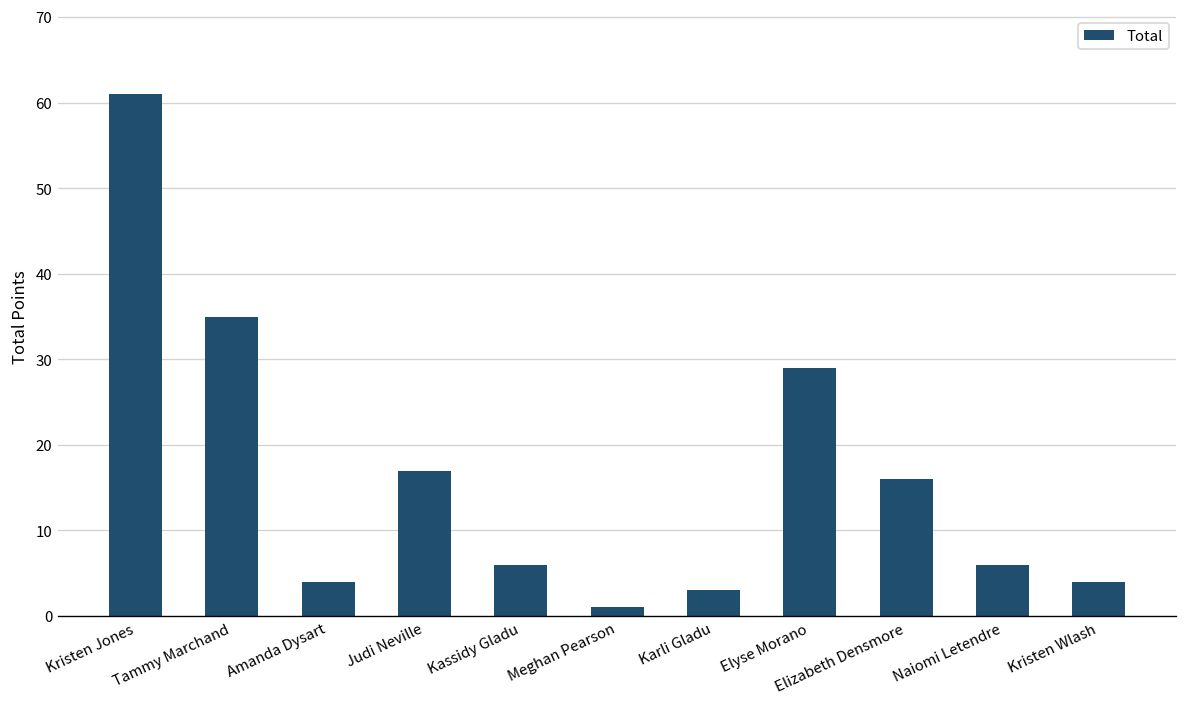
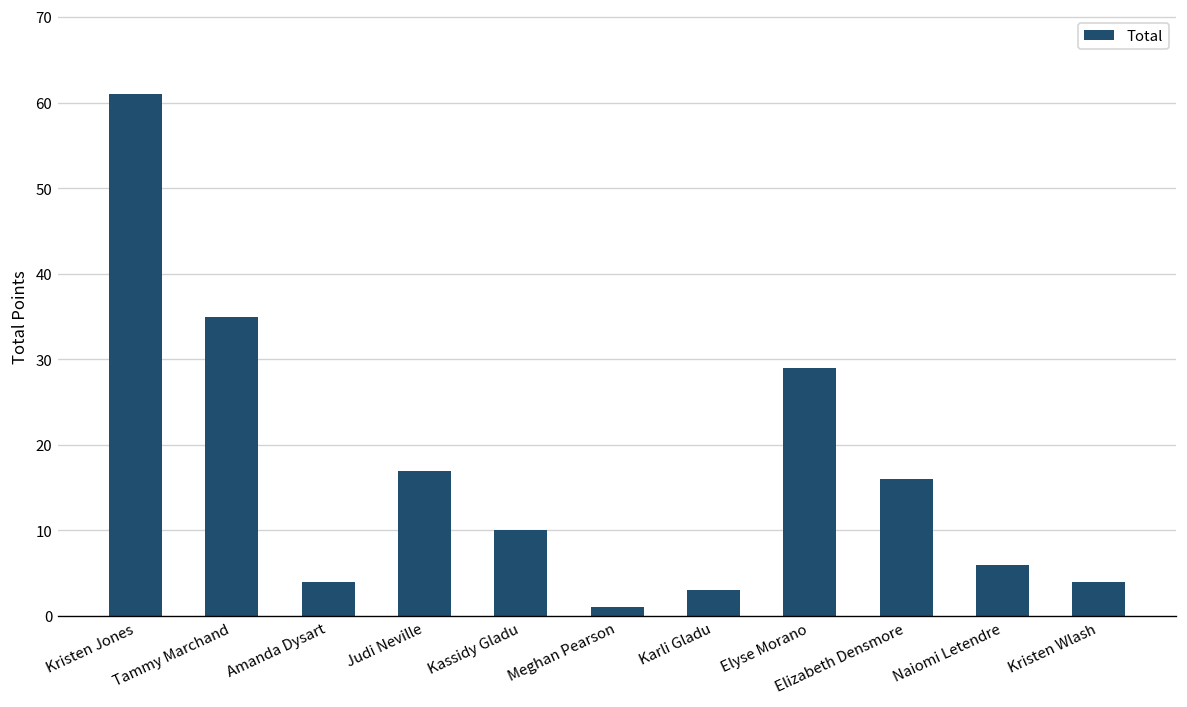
  {
    "Kristen Jones": 61,
    "Tammy Marchand": 35,
    "Amanda Dysart": 4,
    "Judi Neville": 17,
-   "Kassidy Gladu": 6,
+   "Kassidy Gladu": 10,
    "Meghan Pearson": 1,
    "Karli Gladu": 3,
    "Elyse Morano": 29,
    "Elizabeth Densmore": 16,
    "Naiomi Letendre": 6,
    "Kristen Wlash": 4
  }
